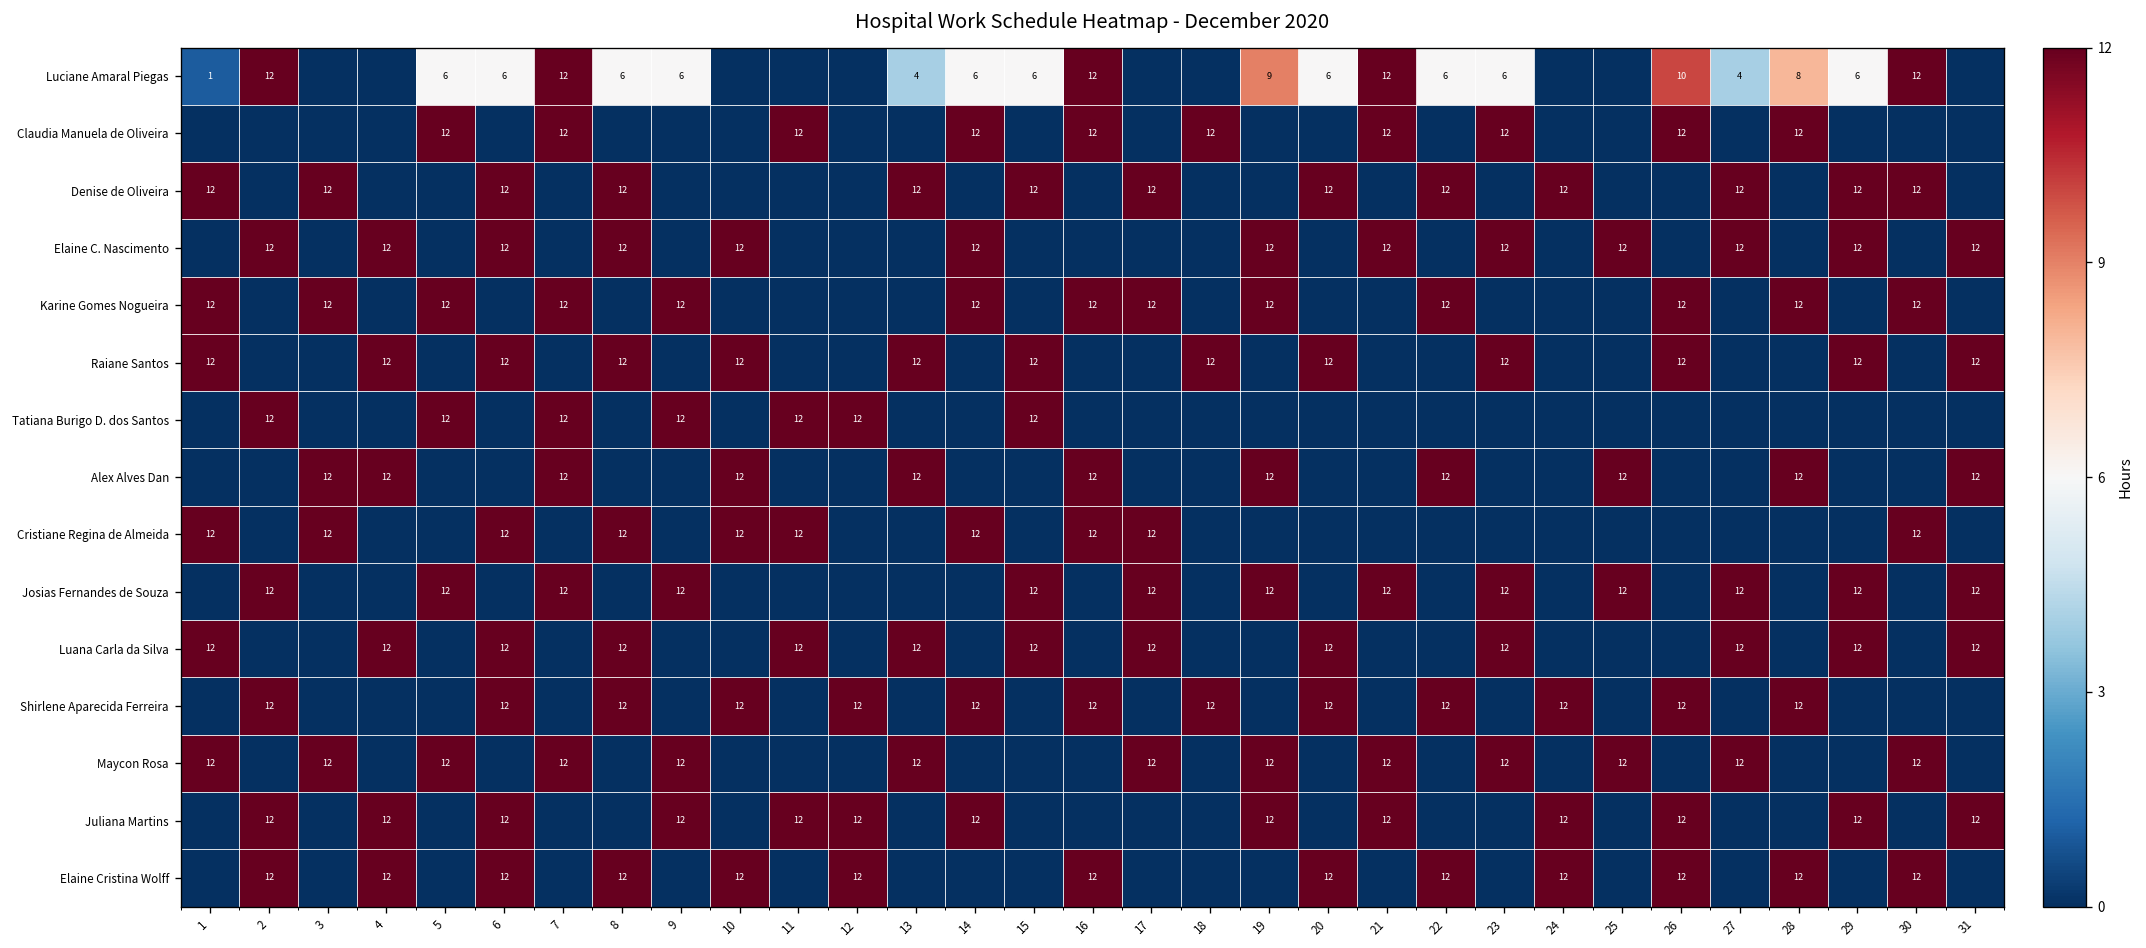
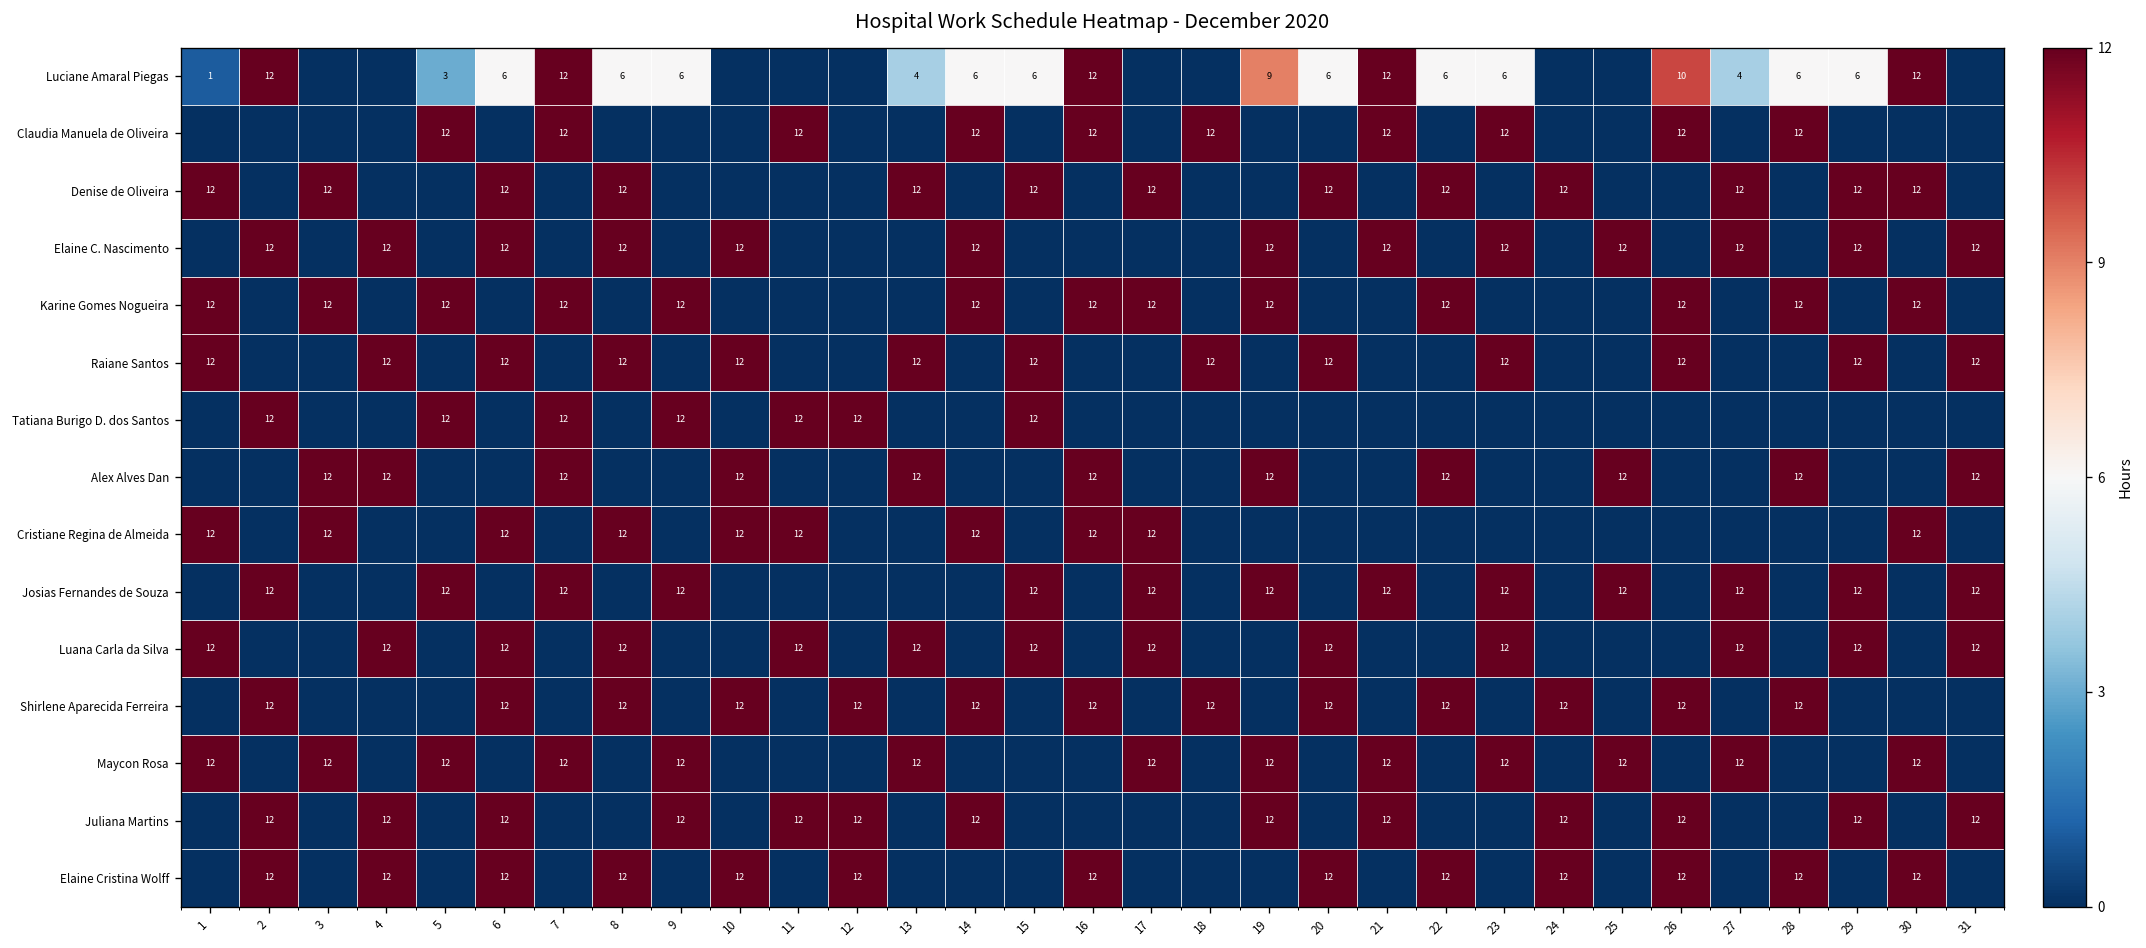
  {
    "Luciane Amaral Piegas": {
      "1": 1,
      "2": 12,
-     "5": 6,
+     "5": 3,
      "6": 6,
      "7": 12,
      "8": 6,
      "9": 6,
      "13": 4,
      "14": 6,
      "15": 6,
      "16": 12,
      "19": 9,
      "20": 6,
      "21": 12,
      "22": 6,
      "23": 6,
      "26": 10,
      "27": 4,
-     "28": 8,
+     "28": 6,
      "29": 6,
      "30": 12
    },
    "Claudia Manuela de Oliveira": {
      "5": 12,
      "7": 12,
      "11": 12,
      "14": 12,
      "16": 12,
      "18": 12,
      "21": 12,
      "23": 12,
      "26": 12,
      "28": 12
    },
    "Denise de Oliveira": {
      "1": 12,
      "3": 12,
      "6": 12,
      "8": 12,
      "13": 12,
      "15": 12,
      "17": 12,
      "20": 12,
      "22": 12,
      "24": 12,
      "27": 12,
      "29": 12,
      "30": 12
    },
    "Elaine C. Nascimento": {
      "2": 12,
      "4": 12,
      "6": 12,
      "8": 12,
      "10": 12,
      "14": 12,
      "19": 12,
      "21": 12,
      "23": 12,
      "25": 12,
      "27": 12,
      "29": 12,
      "31": 12
    },
    "Karine Gomes Nogueira": {
      "1": 12,
      "3": 12,
      "5": 12,
      "7": 12,
      "9": 12,
      "14": 12,
      "16": 12,
      "17": 12,
      "19": 12,
      "22": 12,
      "26": 12,
      "28": 12,
      "30": 12
    },
    "Raiane Santos": {
      "1": 12,
      "4": 12,
      "6": 12,
      "8": 12,
      "10": 12,
      "13": 12,
      "15": 12,
      "18": 12,
      "20": 12,
      "23": 12,
      "26": 12,
      "29": 12,
      "31": 12
    },
    "Tatiana Burigo D. dos Santos": {
      "2": 12,
      "5": 12,
      "7": 12,
      "9": 12,
      "11": 12,
      "12": 12,
      "15": 12
    },
    "Alex Alves Dan": {
      "3": 12,
      "4": 12,
      "7": 12,
      "10": 12,
      "13": 12,
      "16": 12,
      "19": 12,
      "22": 12,
      "25": 12,
      "28": 12,
      "31": 12
    },
    "Cristiane Regina de Almeida": {
      "1": 12,
      "3": 12,
      "6": 12,
      "8": 12,
      "10": 12,
      "11": 12,
      "14": 12,
      "16": 12,
      "17": 12,
      "30": 12
    },
    "Josias Fernandes de Souza": {
      "2": 12,
      "5": 12,
      "7": 12,
      "9": 12,
      "15": 12,
      "17": 12,
      "19": 12,
      "21": 12,
      "23": 12,
      "25": 12,
      "27": 12,
      "29": 12,
      "31": 12
    },
    "Luana Carla da Silva": {
      "1": 12,
      "4": 12,
      "6": 12,
      "8": 12,
      "11": 12,
      "13": 12,
      "15": 12,
      "17": 12,
      "20": 12,
      "23": 12,
      "27": 12,
      "29": 12,
      "31": 12
    },
    "Shirlene Aparecida Ferreira": {
      "2": 12,
      "6": 12,
      "8": 12,
      "10": 12,
      "12": 12,
      "14": 12,
      "16": 12,
      "18": 12,
      "20": 12,
      "22": 12,
      "24": 12,
      "26": 12,
      "28": 12
    },
    "Maycon Rosa": {
      "1": 12,
      "3": 12,
      "5": 12,
      "7": 12,
      "9": 12,
      "13": 12,
      "17": 12,
      "19": 12,
      "21": 12,
      "23": 12,
      "25": 12,
      "27": 12,
      "30": 12
    },
    "Juliana Martins": {
      "2": 12,
      "4": 12,
      "6": 12,
      "9": 12,
      "11": 12,
      "12": 12,
      "14": 12,
      "19": 12,
      "21": 12,
      "24": 12,
      "26": 12,
      "29": 12,
      "31": 12
    },
    "Elaine Cristina Wolff": {
      "2": 12,
      "4": 12,
      "6": 12,
      "8": 12,
      "10": 12,
      "12": 12,
      "16": 12,
      "20": 12,
      "22": 12,
      "24": 12,
      "26": 12,
      "28": 12,
      "30": 12
    }
  }
